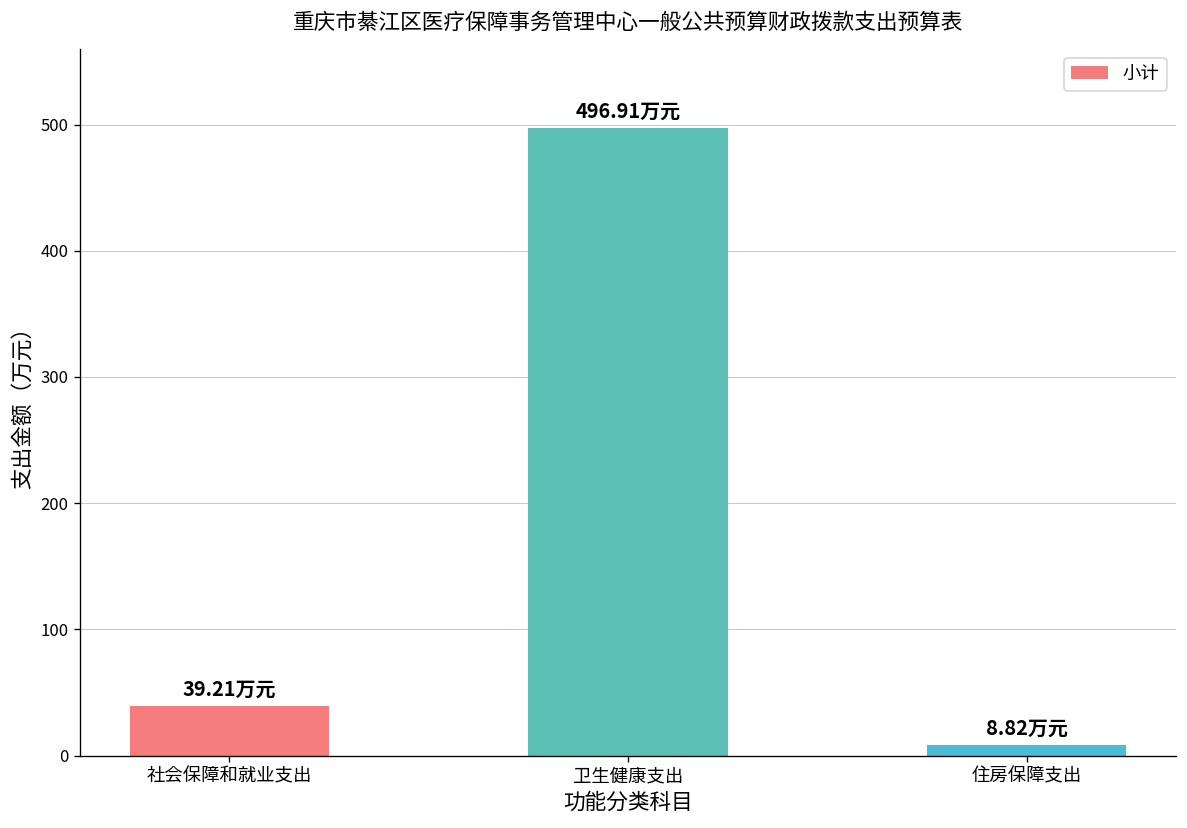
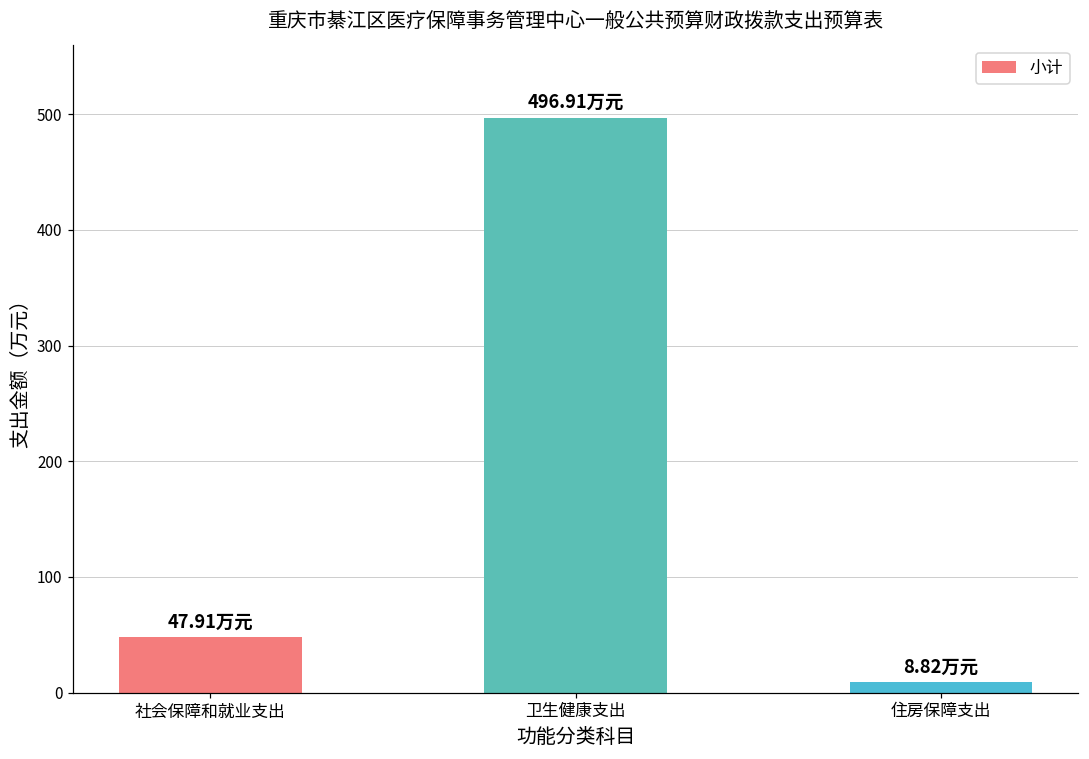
  {
-   "社会保障和就业支出": 39.21,
+   "社会保障和就业支出": 47.91,
    "卫生健康支出": 496.91,
    "住房保障支出": 8.82
  }
